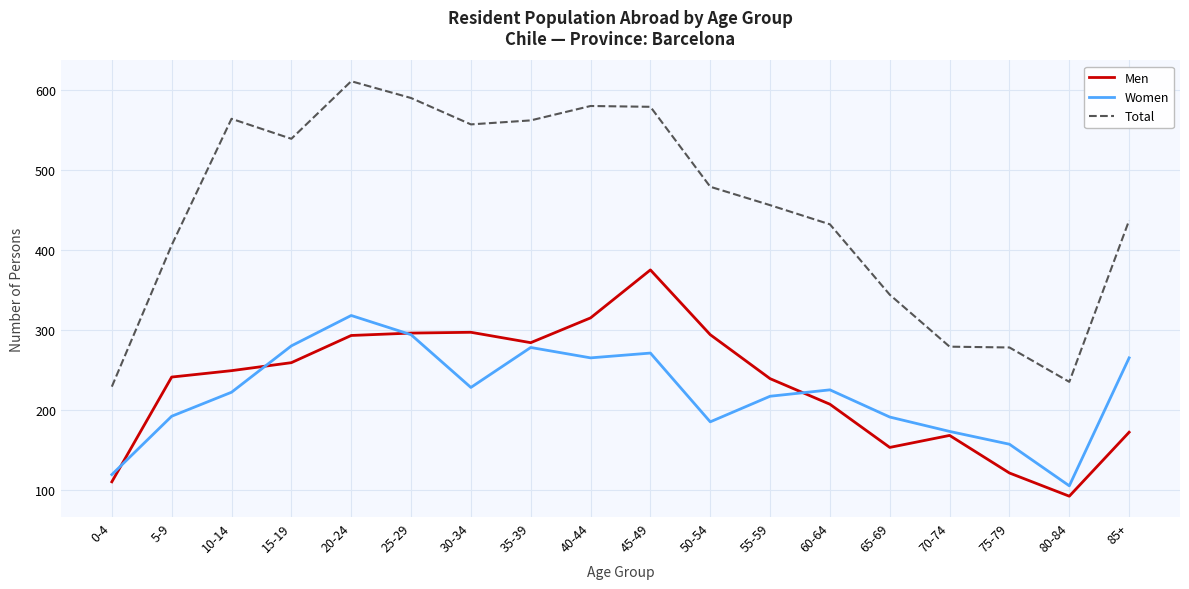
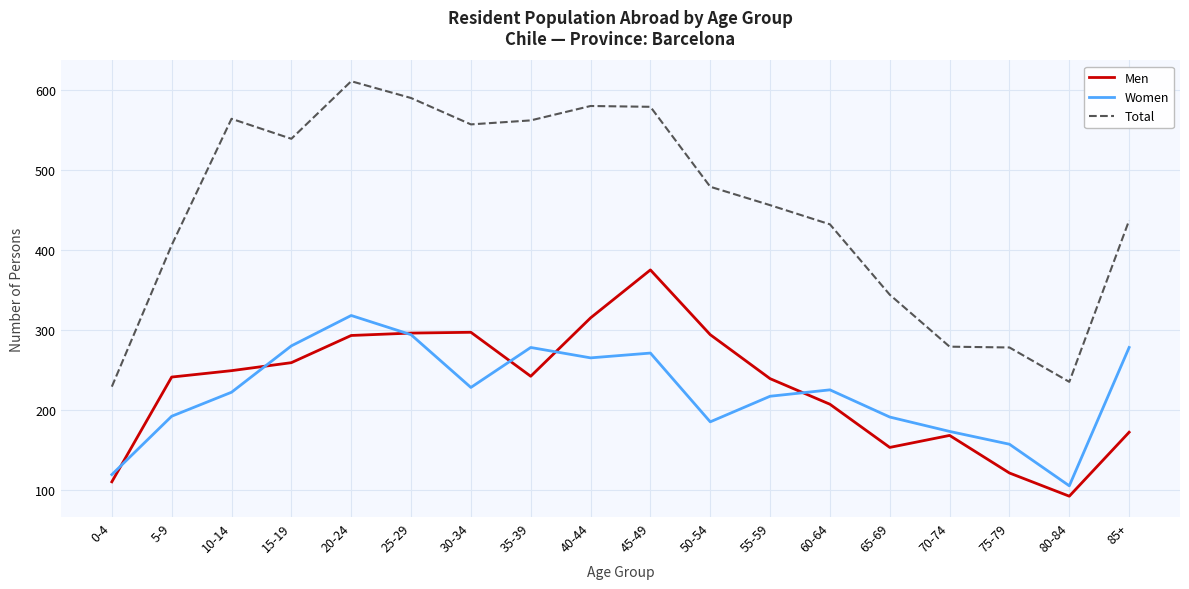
  {
    "Men": {
      "0-4": 110,
      "5-9": 240,
      "10-14": 250,
      "15-19": 260,
      "20-24": 290,
      "30-34": 300,
-     "35-39": 280,
+     "35-39": 240,
      "40-44": 320,
      "45-49": 380,
      "50-54": 290,
      "55-59": 240,
      "60-64": 210,
      "65-69": 150,
      "70-74": 170,
      "75-79": 120,
      "80-84": 90,
      "85+": 170
    },
    "Women": {
      "0-4": 120,
      "5-9": 190,
      "10-14": 220,
      "15-19": 280,
      "20-24": 320,
      "30-34": 230,
      "35-39": 280,
      "40-44": 270,
      "45-49": 270,
      "50-54": 190,
      "55-59": 220,
      "60-64": 230,
      "65-69": 190,
      "70-74": 170,
      "75-79": 160,
      "80-84": 110,
-     "85+": 270
+     "85+": 280
    },
    "Total": {
      "0-4": 230,
      "5-9": 410,
      "10-14": 560,
      "15-19": 540,
      "20-24": 610,
      "25-29": 590,
      "30-34": 560,
      "35-39": 560,
      "40-44": 580,
      "45-49": 580,
      "50-54": 480,
      "55-59": 460,
      "60-64": 430,
      "65-69": 340,
      "70-74": 280,
      "75-79": 280,
      "80-84": 240,
      "85+": 440
    }
  }
